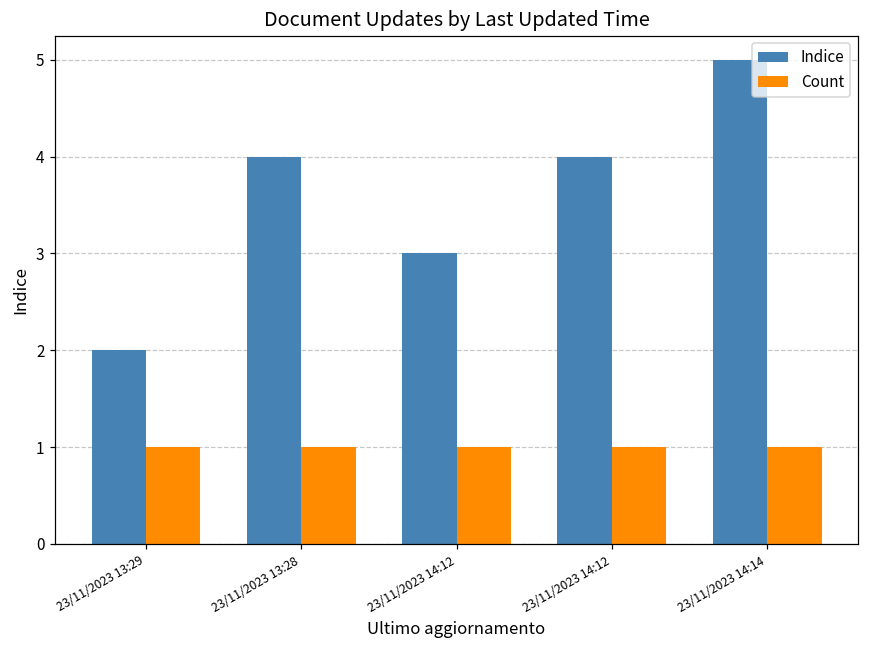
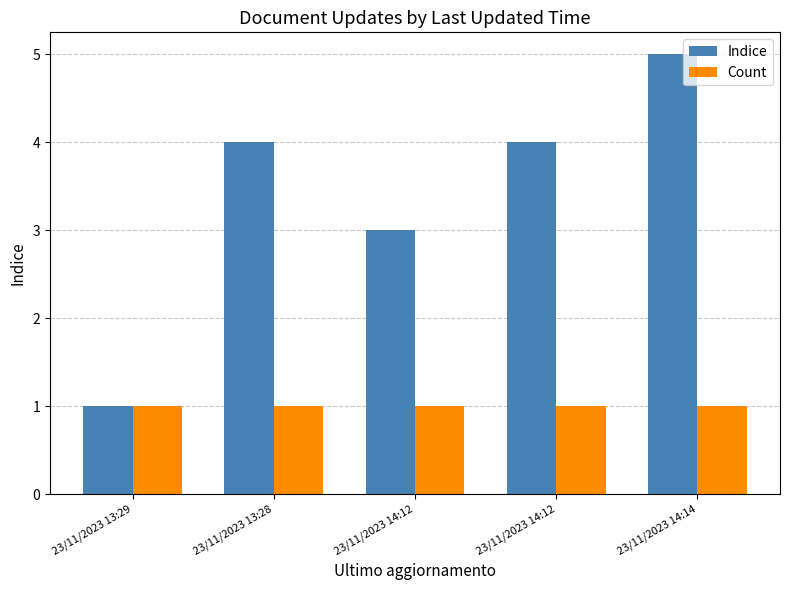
  {
    "Indice": {
-     "23/11/2023 13:29": 2,
+     "23/11/2023 13:29": 1,
      "23/11/2023 13:28": 4,
      "23/11/2023 14:14": 5
    },
    "Count": {
      "23/11/2023 13:29": 1,
      "23/11/2023 13:28": 1,
      "23/11/2023 14:14": 1
    }
  }
